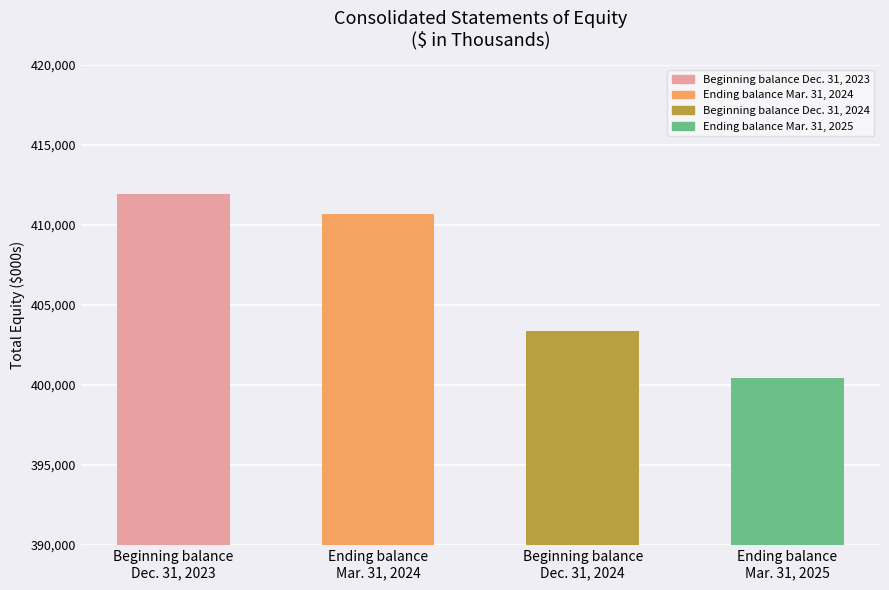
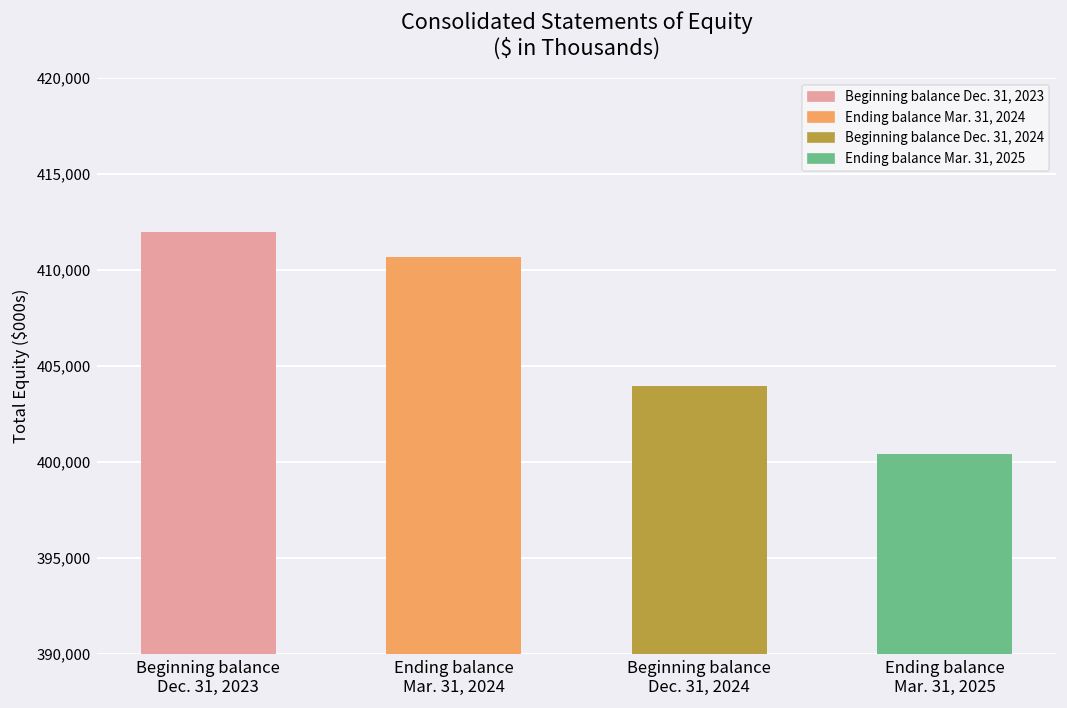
  {
    "Beginning balance Dec. 31, 2023": "412,000",
    "Ending balance Mar. 31, 2024": "410,700",
-   "Beginning balance Dec. 31, 2024": "403,400",
+   "Beginning balance Dec. 31, 2024": "404,000",
    "Ending balance Mar. 31, 2025": "400,400"
  }
